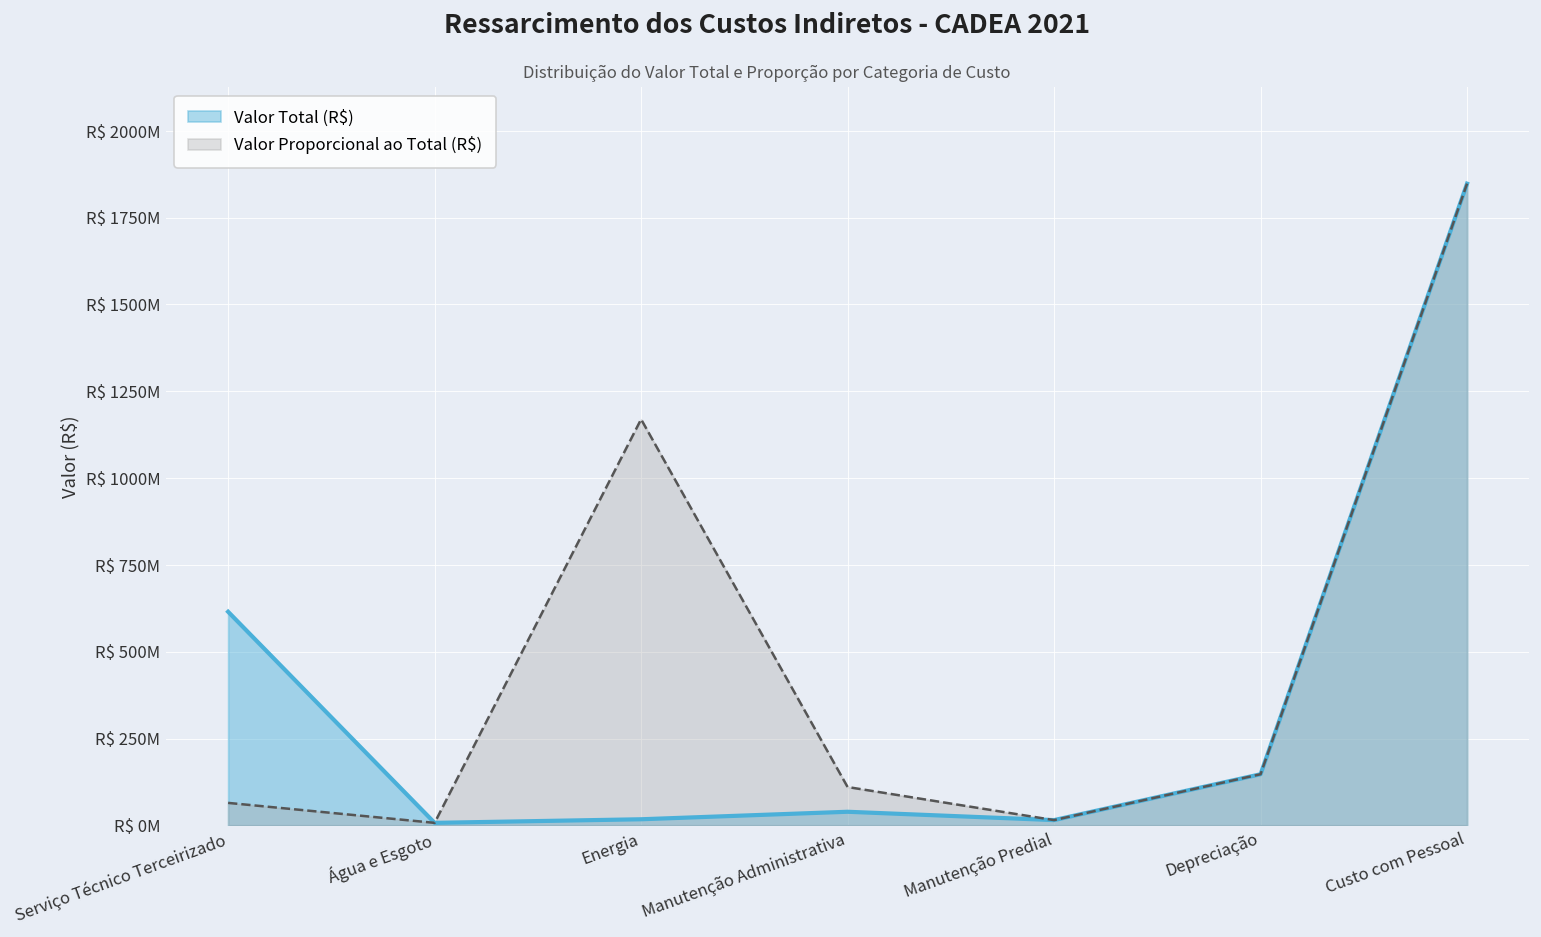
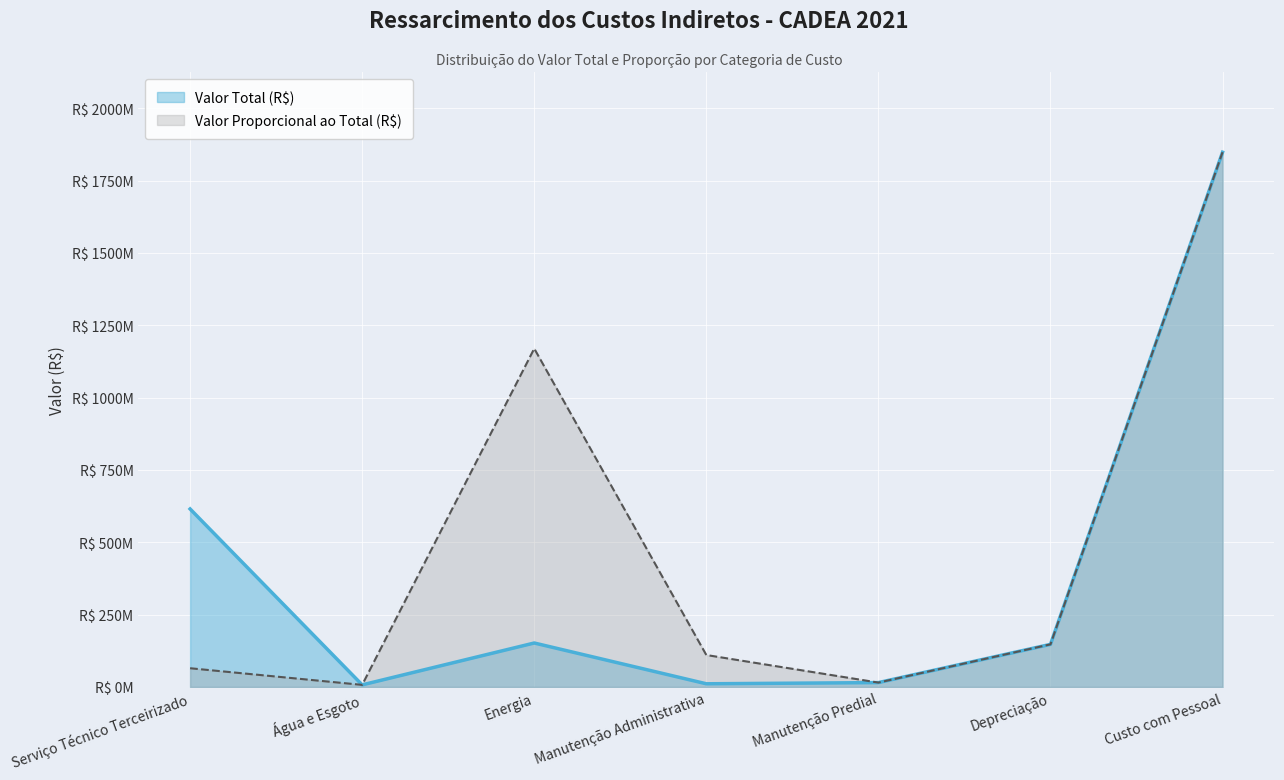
  {
    "Valor Total (R$)": {
      "Serviço Técnico Terceirizado": "R$ 620000000",
-     "Energia": "R$ 20000000",
-     "Manutenção Administrativa": "R$ 40000000"
+     "Energia": "R$ 150000000",
+     "Manutenção Administrativa": "R$ 10000000"
    },
    "Valor Proporcional ao Total (R$)": {
      "Serviço Técnico Terceirizado": "R$ 60000000",
      "Energia": "R$ 1170000000",
      "Manutenção Administrativa": "R$ 110000000"
    }
  }
